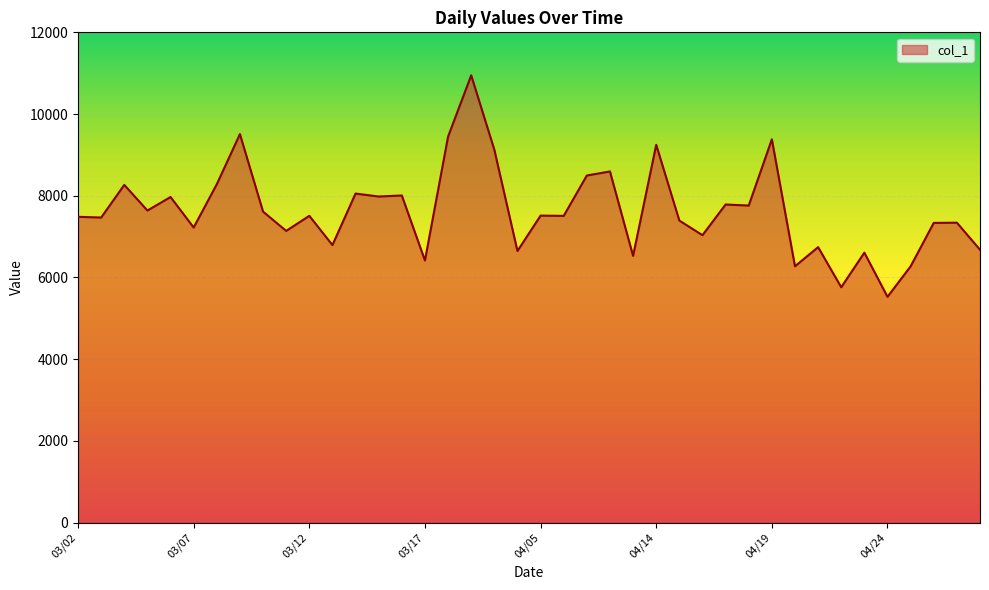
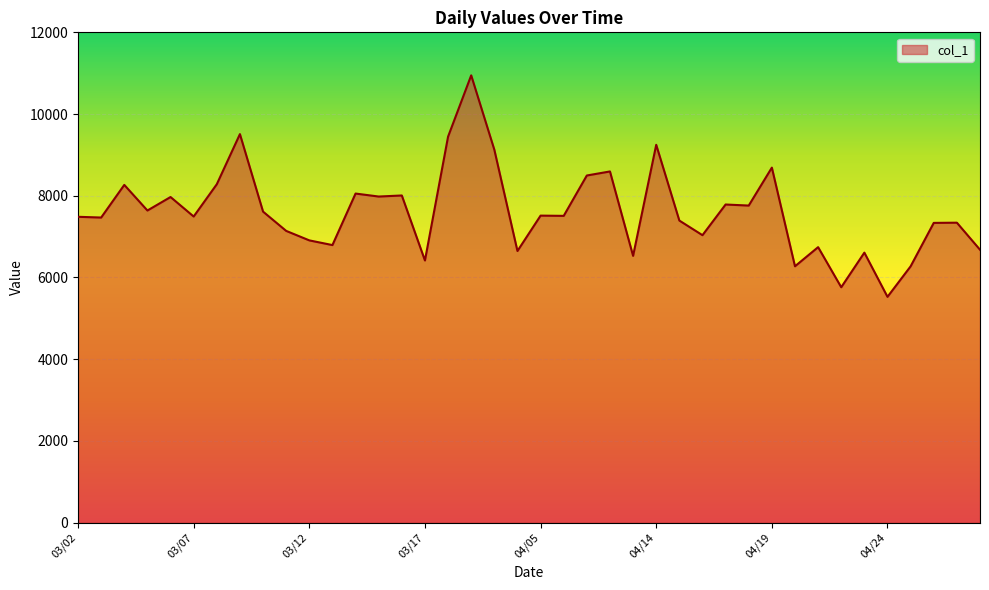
  {
    "03/02": 7500,
-   "03/07": 7200,
-   "03/12": 7500,
+   "03/07": 7500,
+   "03/12": 6900,
    "03/17": 6400,
    "04/05": 7500,
    "04/14": 9200,
-   "04/19": 9400,
+   "04/19": 8700,
    "04/24": 5500
  }
